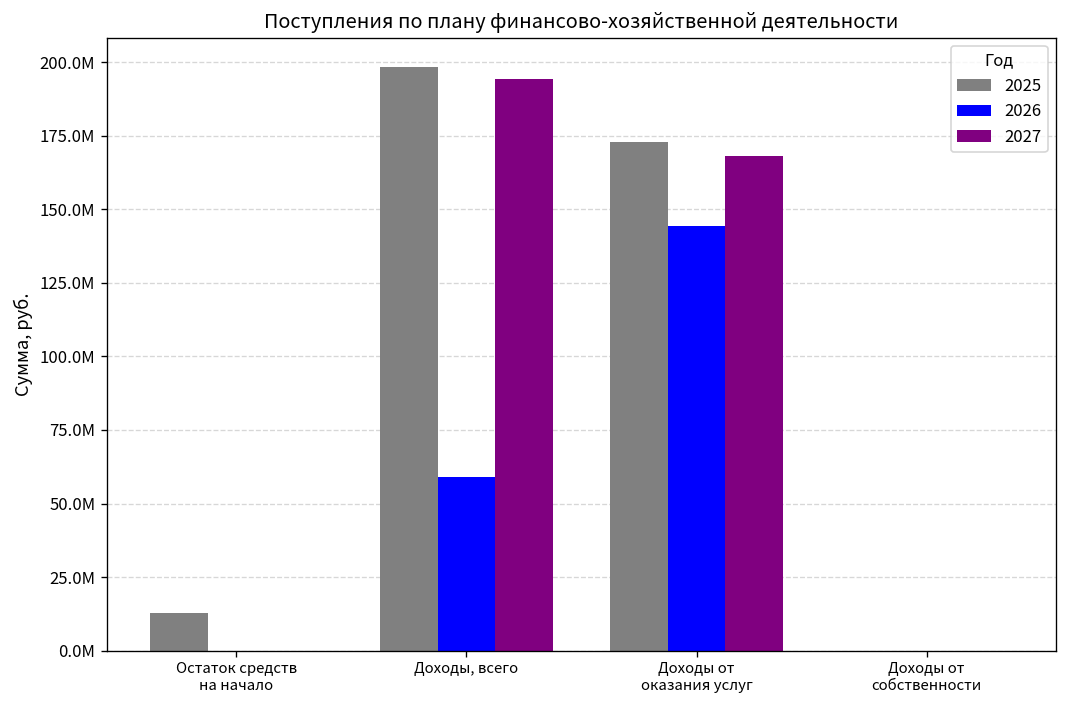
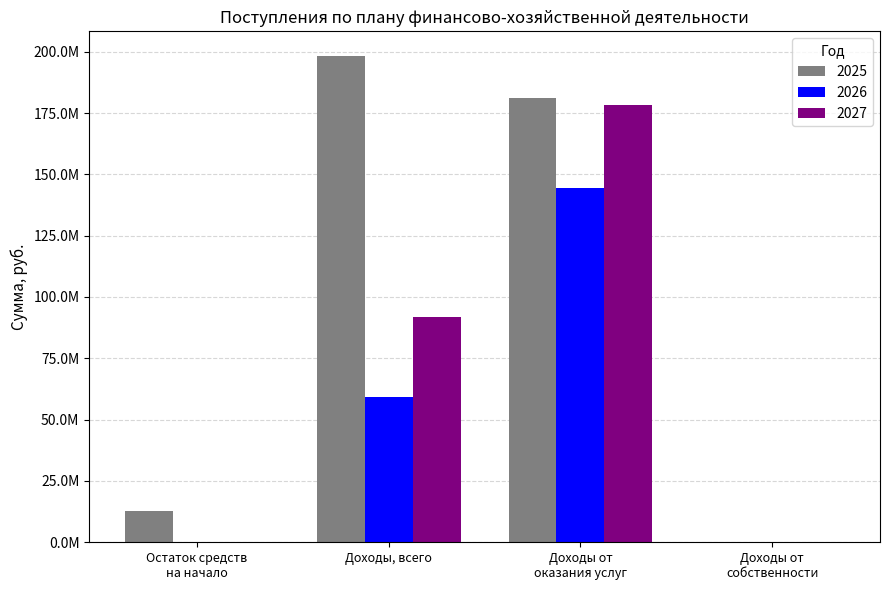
  {
    "2025": {
      "Остаток средств на начало": 13000000,
      "Доходы, всего": 198000000,
-     "Доходы от оказания услуг": 173000000,
+     "Доходы от оказания услуг": 181000000,
      "Доходы от собственности": 0
    },
    "2026": {
      "Остаток средств на начало": 0,
      "Доходы, всего": 59000000,
      "Доходы от оказания услуг": 144000000,
      "Доходы от собственности": 0
    },
    "2027": {
      "Остаток средств на начало": 0,
-     "Доходы, всего": 194000000,
-     "Доходы от оказания услуг": 168000000,
+     "Доходы, всего": 92000000,
+     "Доходы от оказания услуг": 178000000,
      "Доходы от собственности": 0
    }
  }
